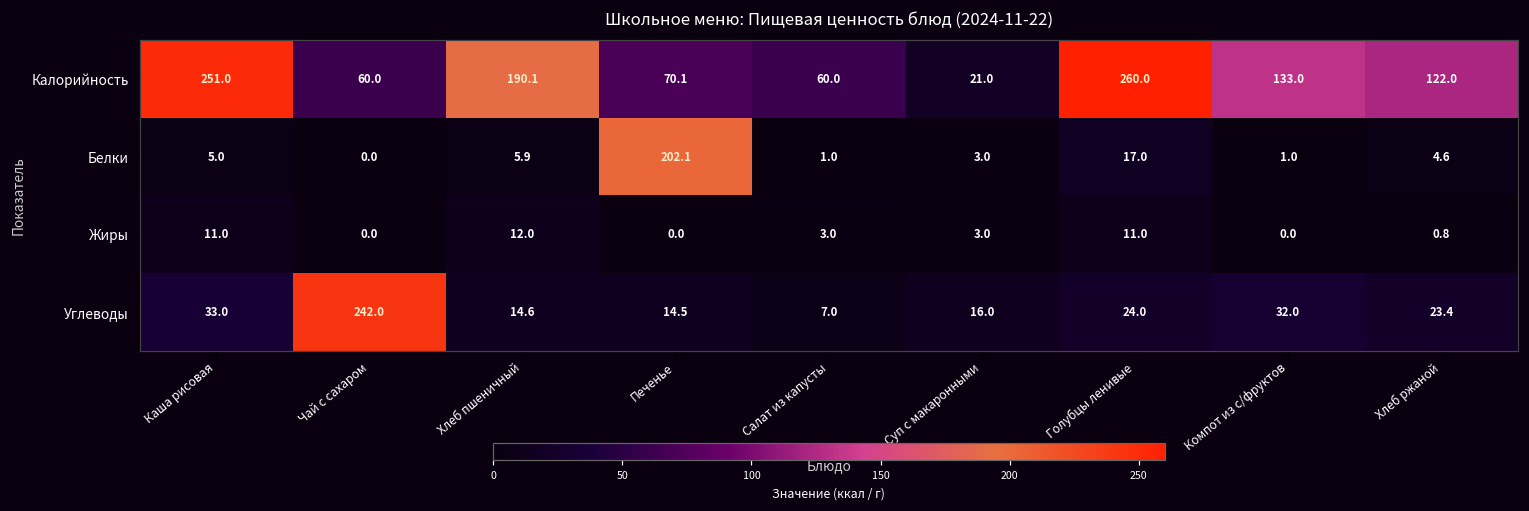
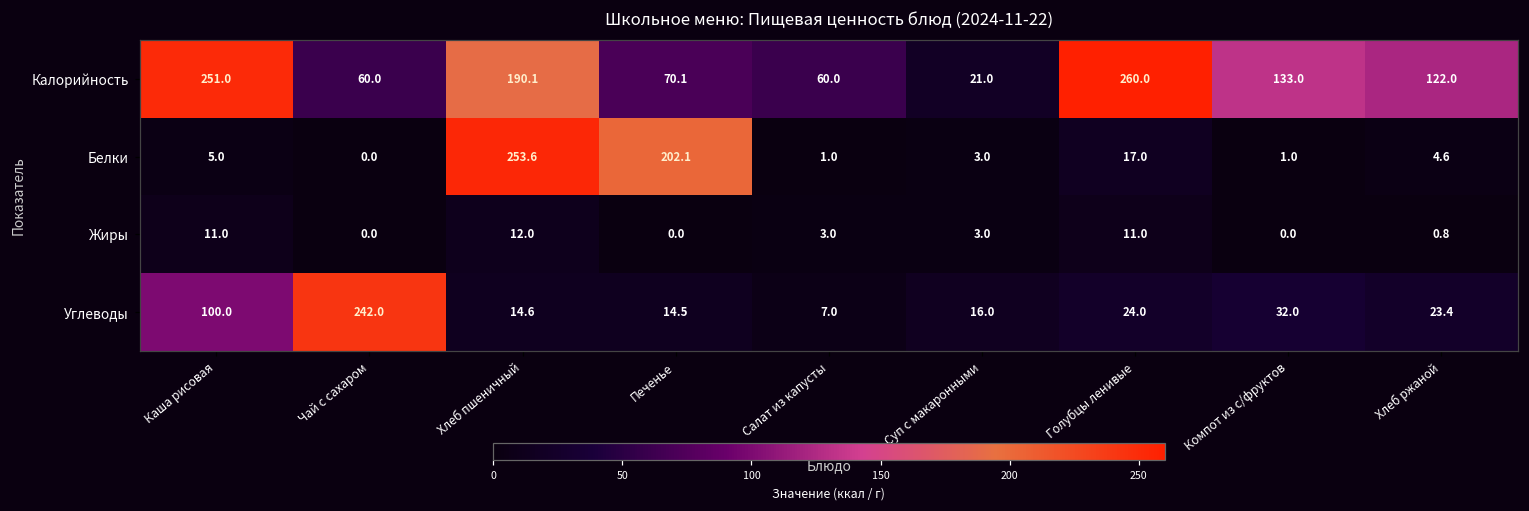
  {
    "Калорийность": {
      "Каша рисовая": 251.0,
      "Чай с сахаром": 60.0,
      "Хлеб пшеничный": 190.1,
      "Печенье": 70.1,
      "Салат из капусты": 60.0,
      "Суп с макаронными": 21.0,
      "Голубцы ленивые": 260.0,
      "Компот из с/фруктов": 133.0,
      "Хлеб ржаной": 122.0
    },
    "Белки": {
      "Каша рисовая": 5.0,
      "Чай с сахаром": 0.0,
-     "Хлеб пшеничный": 5.9,
+     "Хлеб пшеничный": 253.6,
      "Печенье": 202.1,
      "Салат из капусты": 1.0,
      "Суп с макаронными": 3.0,
      "Голубцы ленивые": 17.0,
      "Компот из с/фруктов": 1.0,
      "Хлеб ржаной": 4.6
    },
    "Жиры": {
      "Каша рисовая": 11.0,
      "Чай с сахаром": 0.0,
      "Хлеб пшеничный": 12.0,
      "Печенье": 0.0,
      "Салат из капусты": 3.0,
      "Суп с макаронными": 3.0,
      "Голубцы ленивые": 11.0,
      "Компот из с/фруктов": 0.0,
      "Хлеб ржаной": 0.8
    },
    "Углеводы": {
-     "Каша рисовая": 33.0,
+     "Каша рисовая": 100.0,
      "Чай с сахаром": 242.0,
      "Хлеб пшеничный": 14.6,
      "Печенье": 14.5,
      "Салат из капусты": 7.0,
      "Суп с макаронными": 16.0,
      "Голубцы ленивые": 24.0,
      "Компот из с/фруктов": 32.0,
      "Хлеб ржаной": 23.4
    }
  }
